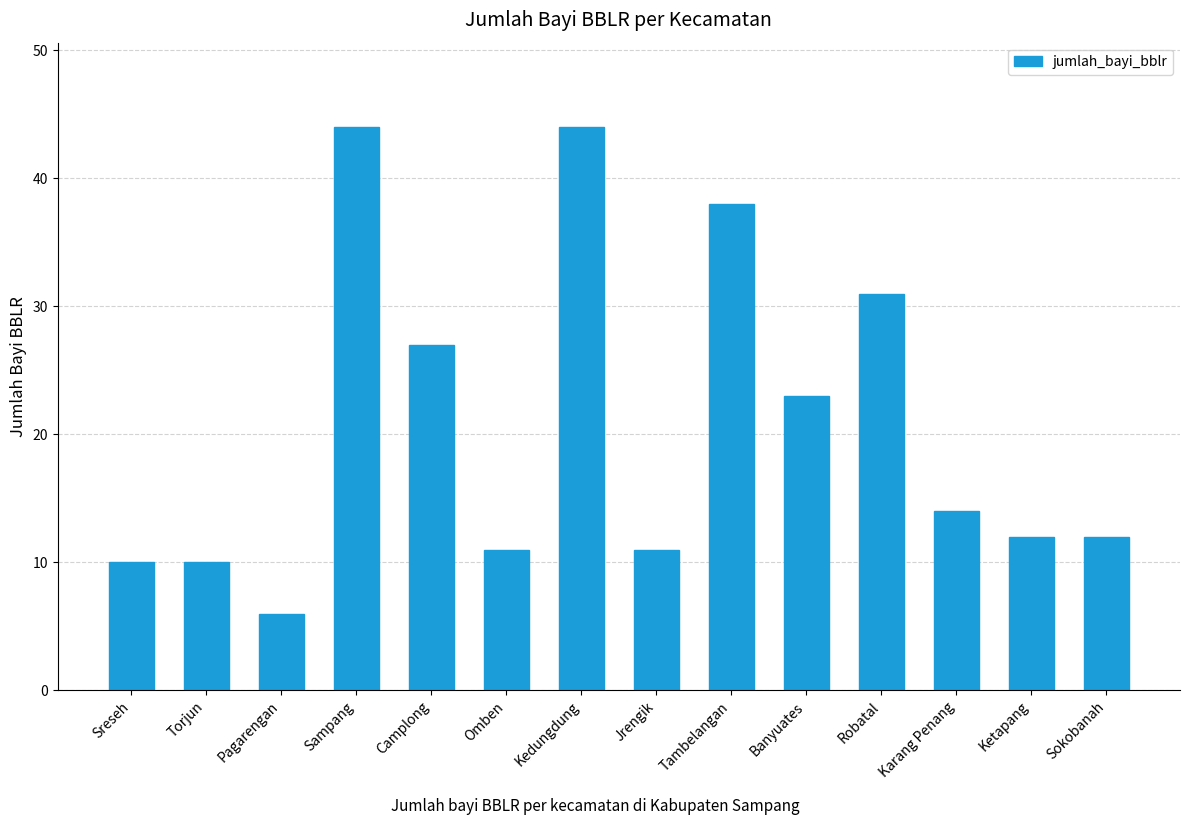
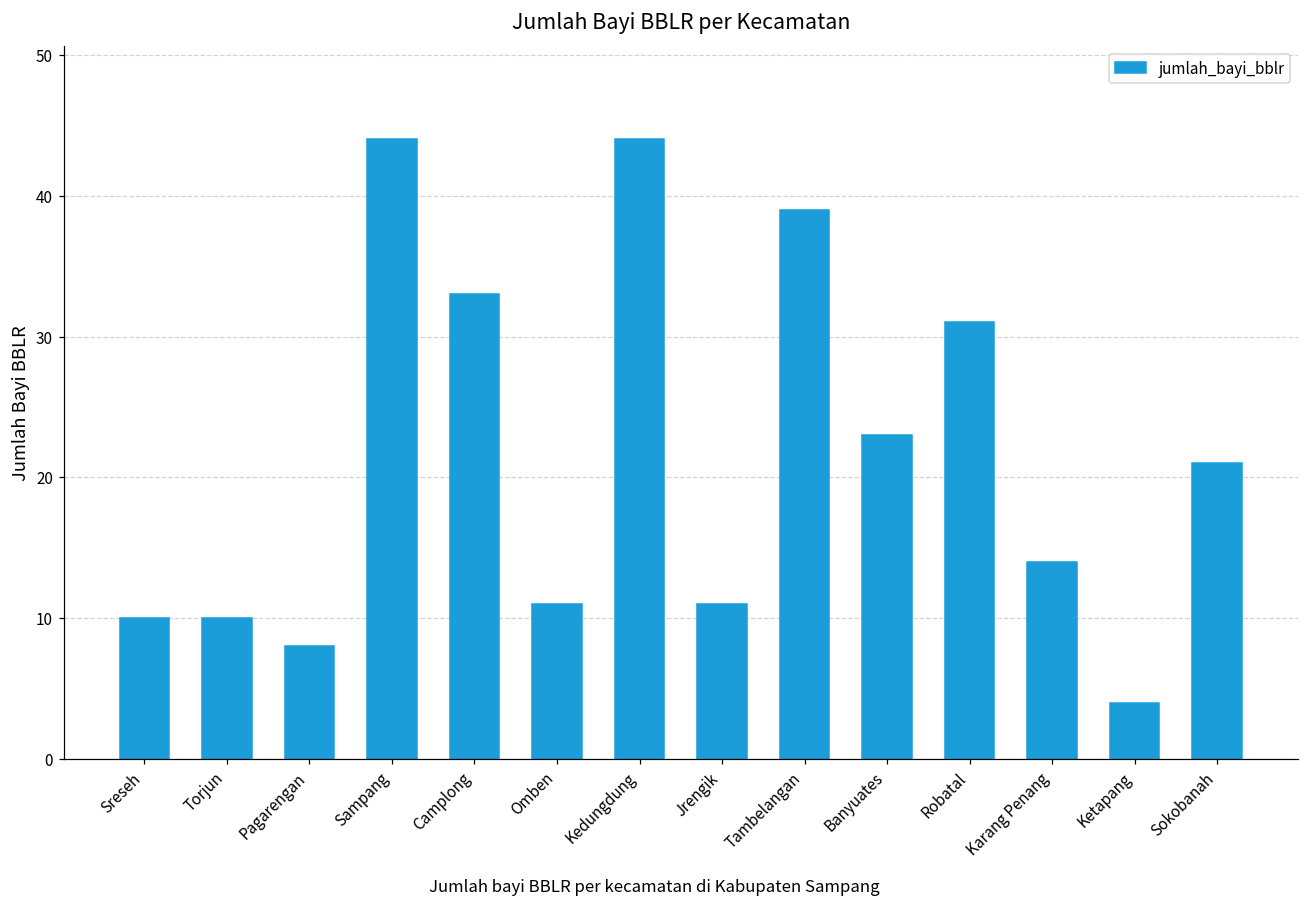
  {
    "Sreseh": 10,
    "Torjun": 10,
-   "Pagarengan": 6,
+   "Pagarengan": 8,
    "Sampang": 44,
-   "Camplong": 27,
+   "Camplong": 33,
    "Omben": 11,
    "Kedungdung": 44,
    "Jrengik": 11,
-   "Tambelangan": 38,
+   "Tambelangan": 39,
    "Banyuates": 23,
    "Robatal": 31,
    "Karang Penang": 14,
-   "Ketapang": 12,
-   "Sokobanah": 12
+   "Ketapang": 4,
+   "Sokobanah": 21
  }
